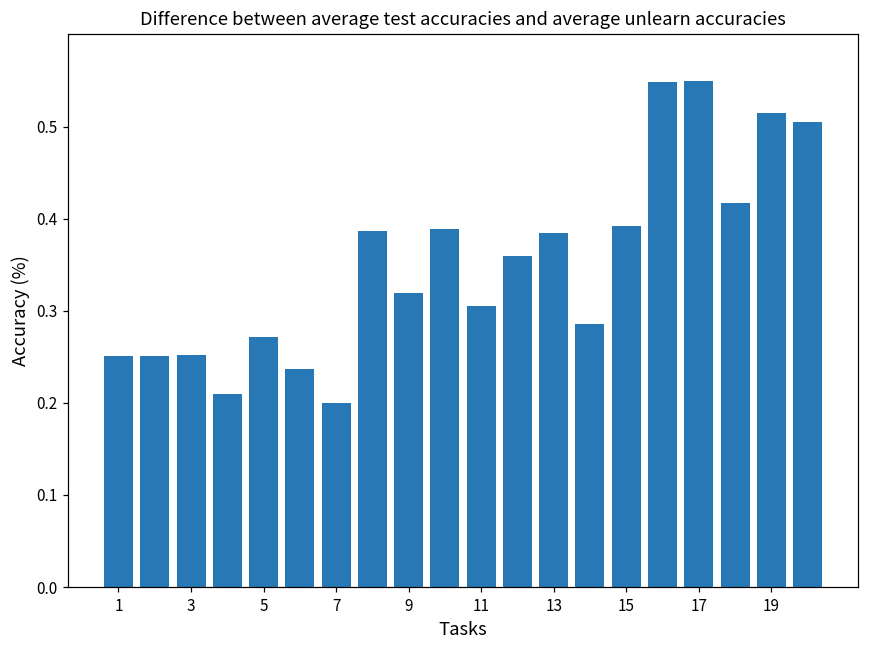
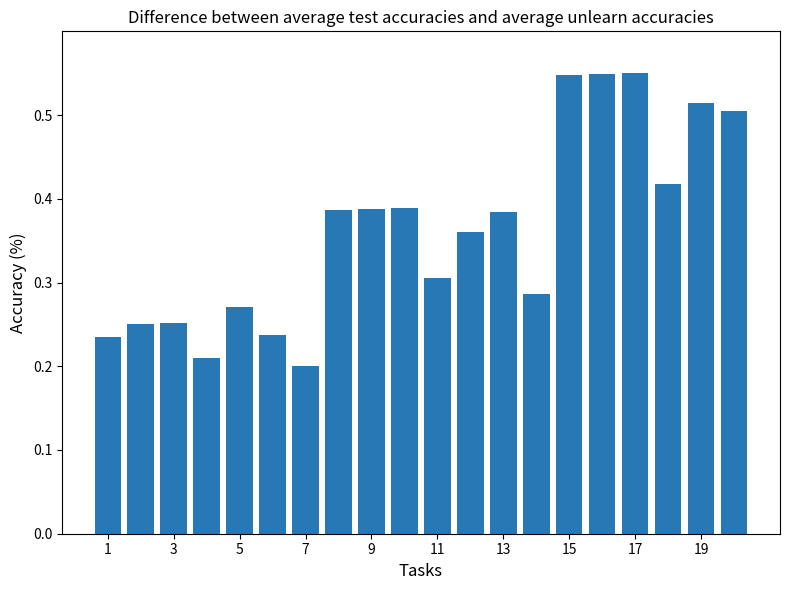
  {
-   "1": 0.25,
+   "1": 0.24,
    "3": 0.25,
    "5": 0.27,
    "7": 0.20,
-   "9": 0.32,
+   "9": 0.39,
    "11": 0.31,
    "13": 0.38,
-   "15": 0.39,
+   "15": 0.55,
    "17": 0.55,
    "19": 0.51
  }
